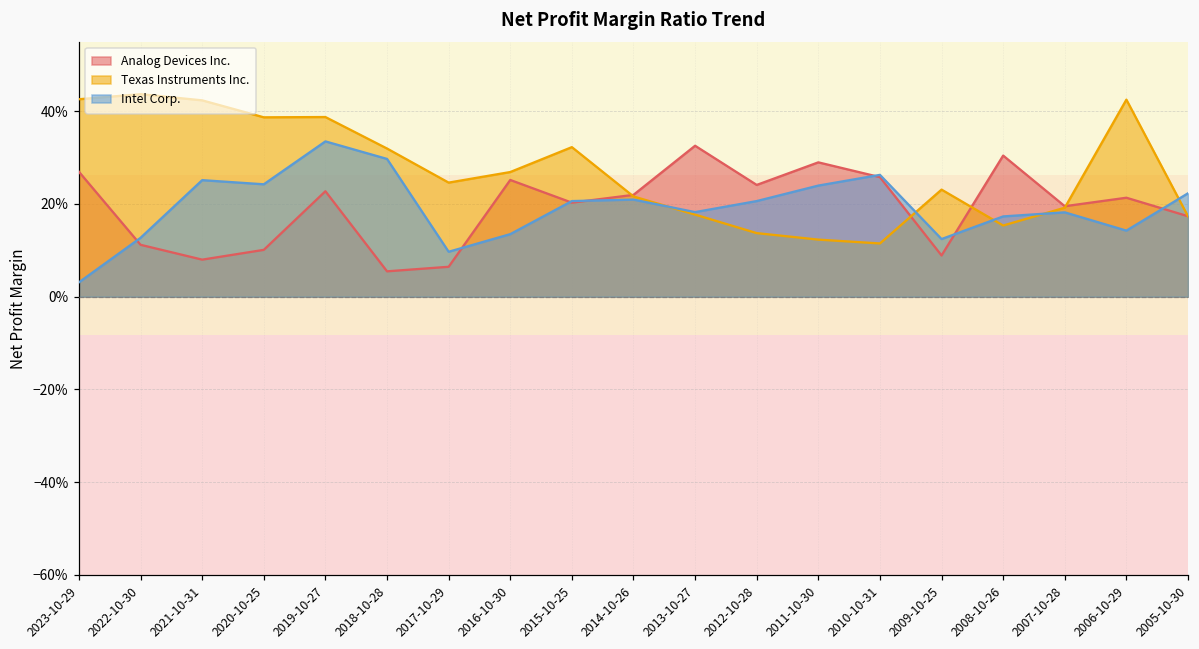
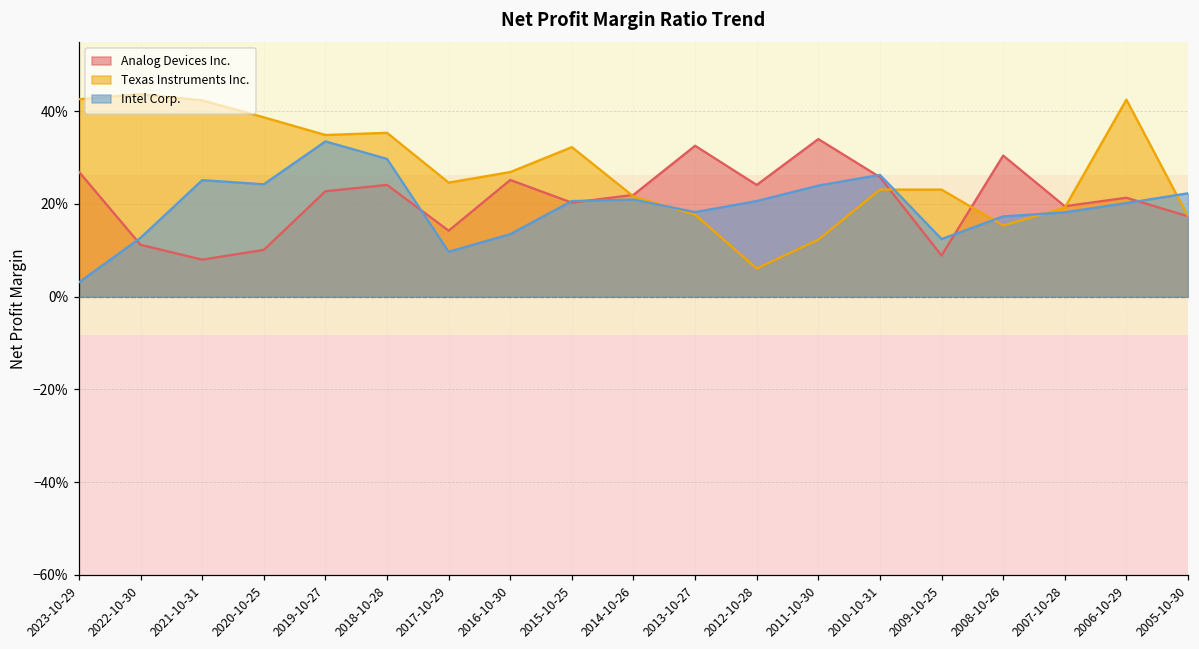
  {
    "Analog Devices Inc.": {
      "2023-10-29": "27%",
      "2022-10-30": "11%",
      "2021-10-31": "8%",
      "2020-10-25": "10%",
      "2019-10-27": "23%",
-     "2018-10-28": "5%",
-     "2017-10-29": "6%",
+     "2018-10-28": "24%",
+     "2017-10-29": "14%",
      "2016-10-30": "25%",
      "2013-10-27": "33%",
      "2012-10-28": "24%",
-     "2011-10-30": "29%",
+     "2011-10-30": "34%",
      "2009-10-25": "9%",
      "2008-10-26": "30%",
      "2006-10-29": "21%"
    },
    "Texas Instruments Inc.": {
      "2023-10-29": "43%",
      "2020-10-25": "39%",
-     "2019-10-27": "39%",
-     "2018-10-28": "32%",
+     "2019-10-27": "35%",
+     "2018-10-28": "35%",
      "2017-10-29": "25%",
      "2016-10-30": "27%",
      "2015-10-25": "32%",
-     "2012-10-28": "14%",
+     "2012-10-28": "6%",
      "2011-10-30": "12%",
-     "2010-10-31": "11%",
+     "2010-10-31": "23%",
      "2009-10-25": "23%",
      "2008-10-26": "15%",
      "2006-10-29": "43%"
    },
    "Intel Corp.": {
      "2023-10-29": "3%",
      "2022-10-30": "13%",
      "2021-10-31": "25%",
      "2020-10-25": "24%",
      "2019-10-27": "34%",
      "2018-10-28": "30%",
      "2017-10-29": "10%",
      "2016-10-30": "14%",
      "2014-10-26": "21%",
      "2012-10-28": "21%",
      "2011-10-30": "24%",
      "2009-10-25": "12%",
      "2008-10-26": "17%",
      "2007-10-28": "18%",
-     "2006-10-29": "14%",
+     "2006-10-29": "20%",
      "2005-10-30": "22%"
    }
  }
